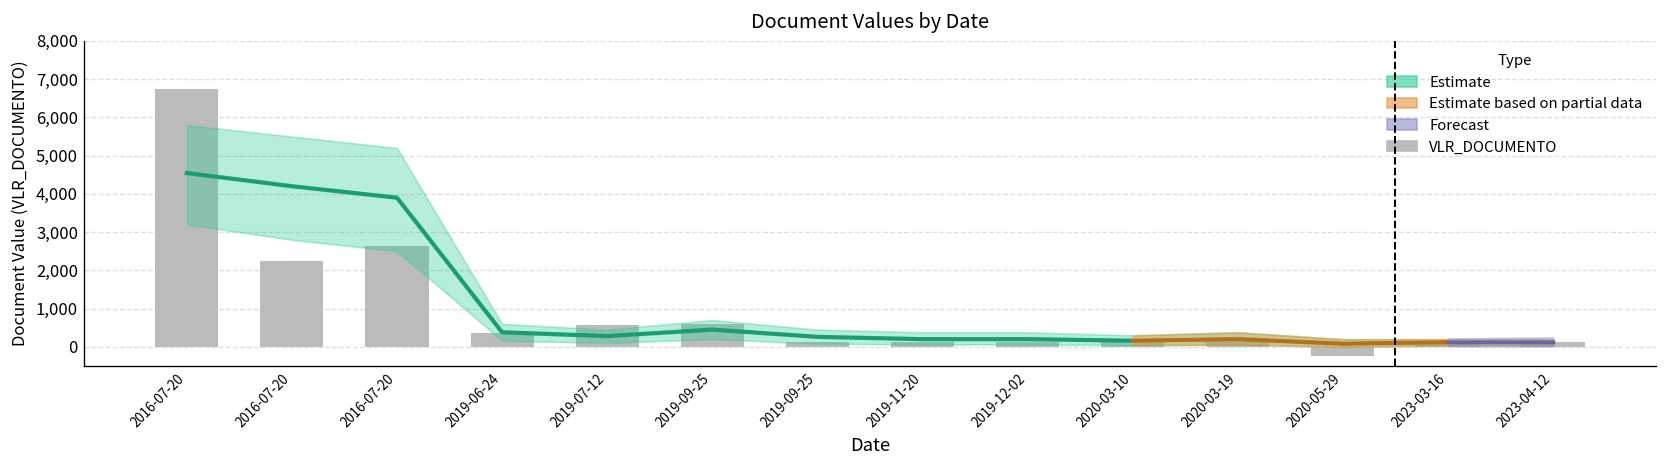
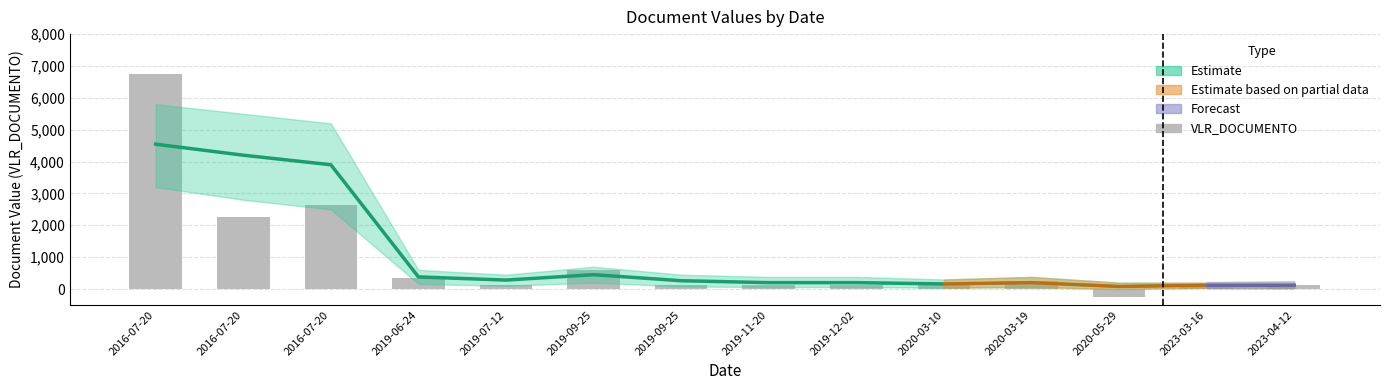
  {
    "VLR_DOCUMENTO": {
      "2019-06-24": 400,
-     "2019-07-12": 600,
+     "2019-07-12": 100,
      "2019-11-20": 100,
      "2019-12-02": 100,
      "2020-03-10": 100,
      "2020-03-19": 200,
      "2020-05-29": -200,
      "2023-03-16": 100,
      "2023-04-12": 100
    }
  }
